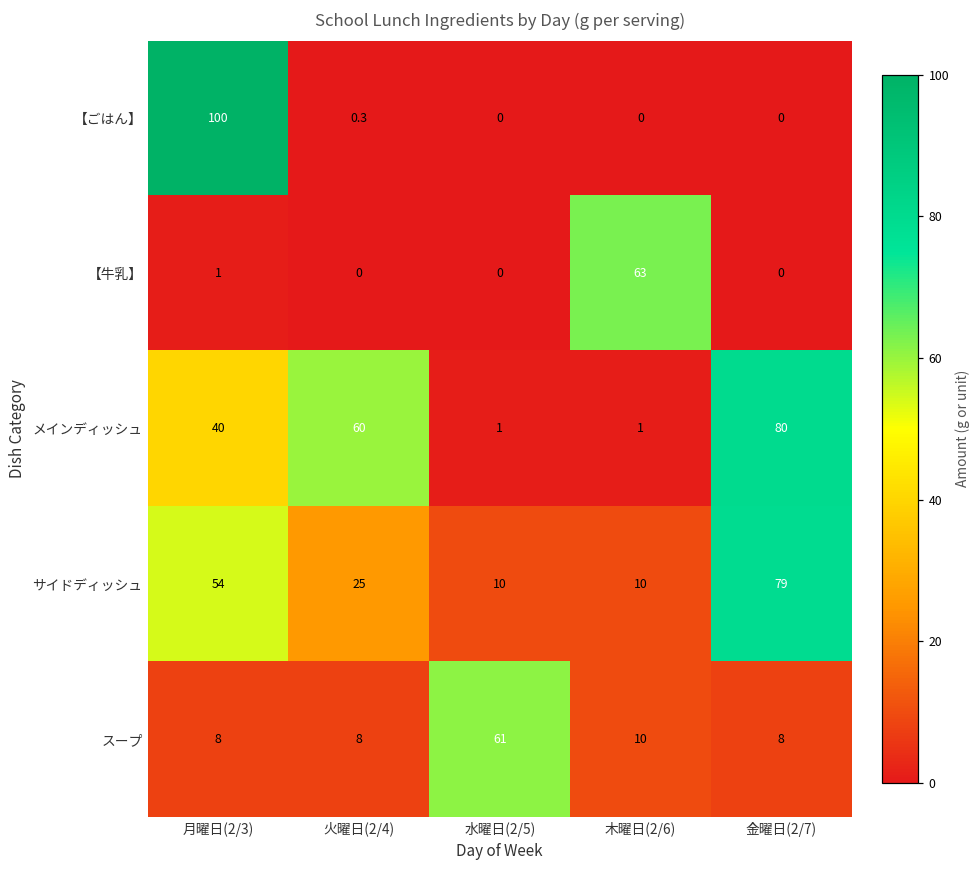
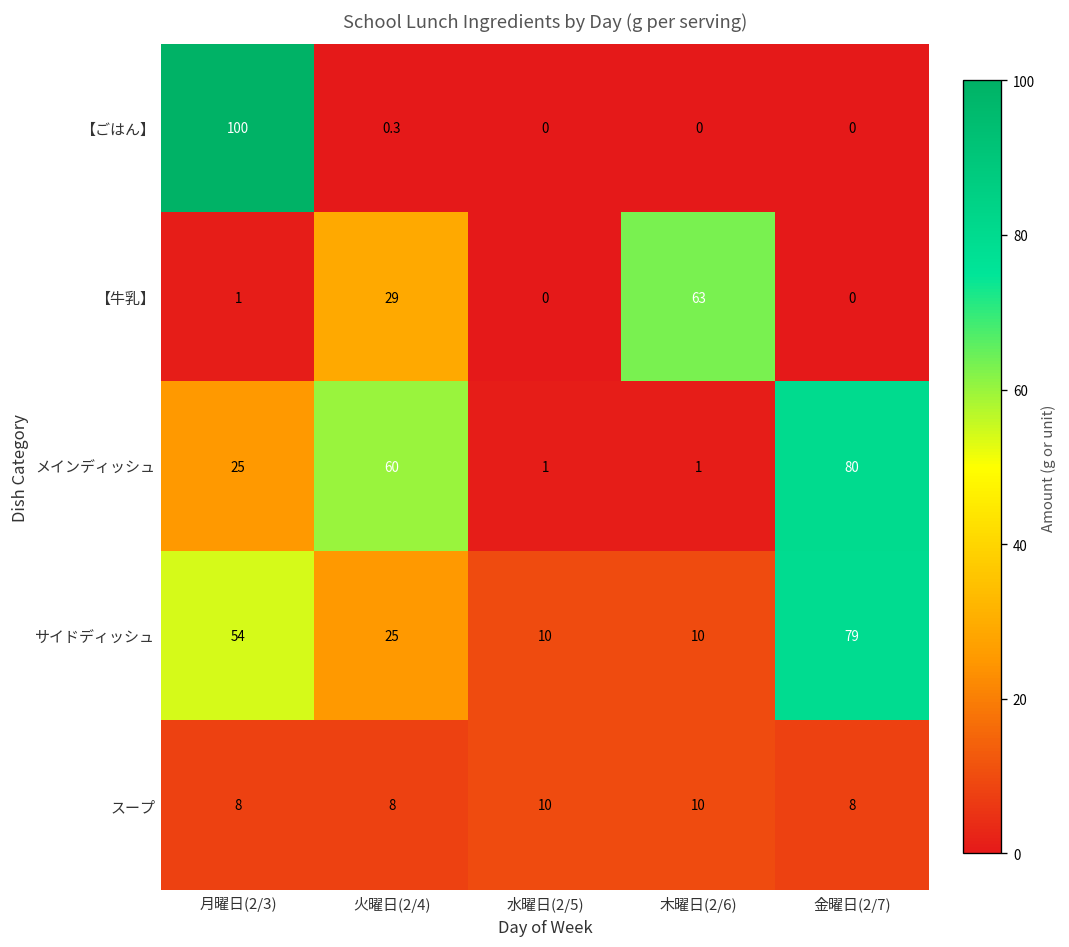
  {
    "【ごはん】": {
      "月曜日(2/3)": 100,
      "火曜日(2/4)": 0.3,
      "水曜日(2/5)": 0,
      "木曜日(2/6)": 0,
      "金曜日(2/7)": 0
    },
    "【牛乳】": {
      "月曜日(2/3)": 1,
-     "火曜日(2/4)": 0,
+     "火曜日(2/4)": 29,
      "水曜日(2/5)": 0,
      "木曜日(2/6)": 63,
      "金曜日(2/7)": 0
    },
    "メインディッシュ": {
-     "月曜日(2/3)": 40,
+     "月曜日(2/3)": 25,
      "火曜日(2/4)": 60,
      "水曜日(2/5)": 1,
      "木曜日(2/6)": 1,
      "金曜日(2/7)": 80
    },
    "サイドディッシュ": {
      "月曜日(2/3)": 54,
      "火曜日(2/4)": 25,
      "水曜日(2/5)": 10,
      "木曜日(2/6)": 10,
      "金曜日(2/7)": 79
    },
    "スープ": {
      "月曜日(2/3)": 8,
      "火曜日(2/4)": 8,
-     "水曜日(2/5)": 61,
+     "水曜日(2/5)": 10,
      "木曜日(2/6)": 10,
      "金曜日(2/7)": 8
    }
  }
